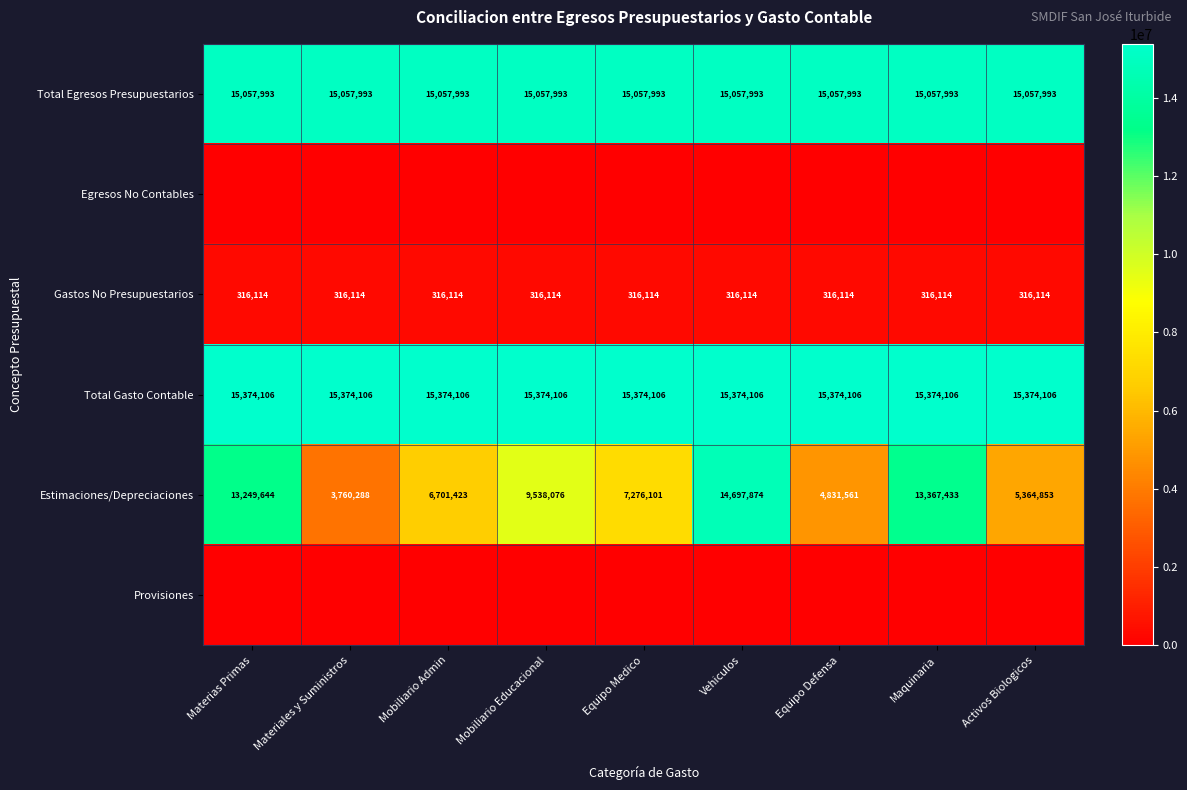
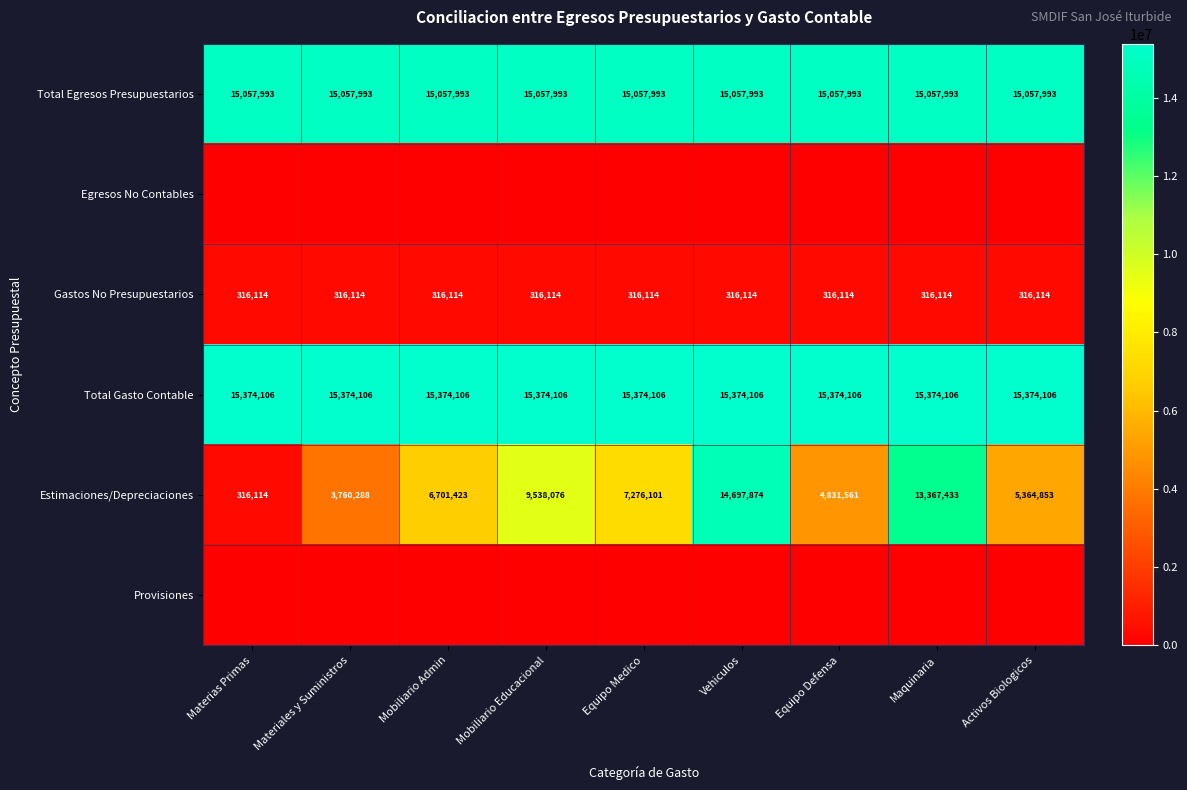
  {
    "Total Egresos Presupuestarios": {
      "Materias Primas": "15,057,993",
      "Materiales y Suministros": "15,057,993",
      "Mobiliario Admin": "15,057,993",
      "Mobiliario Educacional": "15,057,993",
      "Equipo Medico": "15,057,993",
      "Vehiculos": "15,057,993",
      "Equipo Defensa": "15,057,993",
      "Maquinaria": "15,057,993",
      "Activos Biologicos": "15,057,993"
    },
    "Gastos No Presupuestarios": {
      "Materias Primas": "316,114",
      "Materiales y Suministros": "316,114",
      "Mobiliario Admin": "316,114",
      "Mobiliario Educacional": "316,114",
      "Equipo Medico": "316,114",
      "Vehiculos": "316,114",
      "Equipo Defensa": "316,114",
      "Maquinaria": "316,114",
      "Activos Biologicos": "316,114"
    },
    "Total Gasto Contable": {
      "Materias Primas": "15,374,106",
      "Materiales y Suministros": "15,374,106",
      "Mobiliario Admin": "15,374,106",
      "Mobiliario Educacional": "15,374,106",
      "Equipo Medico": "15,374,106",
      "Vehiculos": "15,374,106",
      "Equipo Defensa": "15,374,106",
      "Maquinaria": "15,374,106",
      "Activos Biologicos": "15,374,106"
    },
    "Estimaciones/Depreciaciones": {
-     "Materias Primas": "13,249,644",
+     "Materias Primas": "316,114",
      "Materiales y Suministros": "3,760,288",
      "Mobiliario Admin": "6,701,423",
      "Mobiliario Educacional": "9,538,076",
      "Equipo Medico": "7,276,101",
      "Vehiculos": "14,697,874",
      "Equipo Defensa": "4,831,561",
      "Maquinaria": "13,367,433",
      "Activos Biologicos": "5,364,853"
    }
  }
